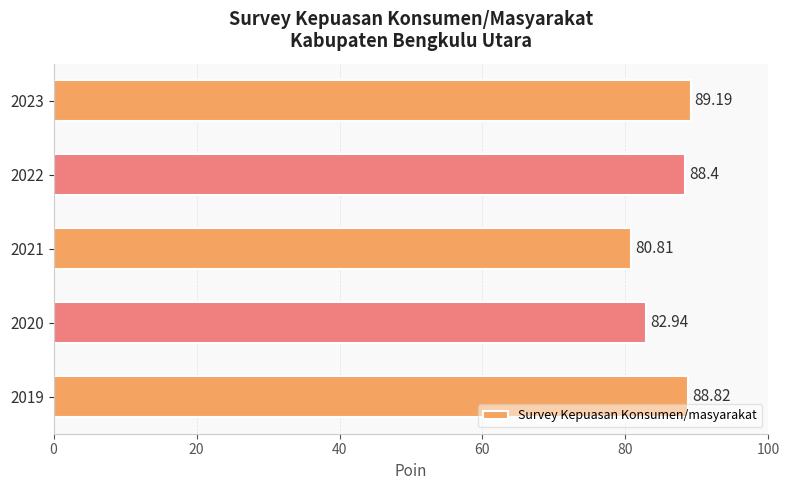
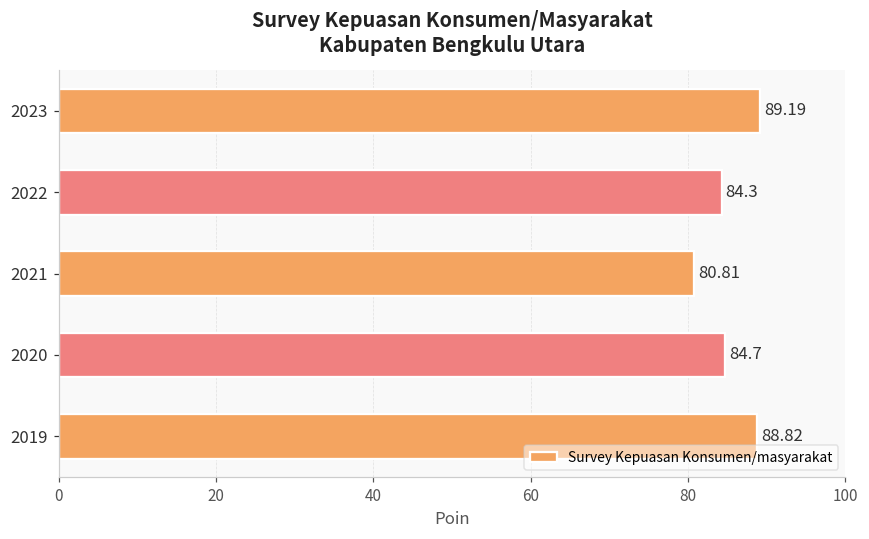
  {
    "2023": 89.19,
-   "2022": 88.4,
+   "2022": 84.3,
    "2021": 80.81,
-   "2020": 82.94
+   "2020": 84.7
  }
